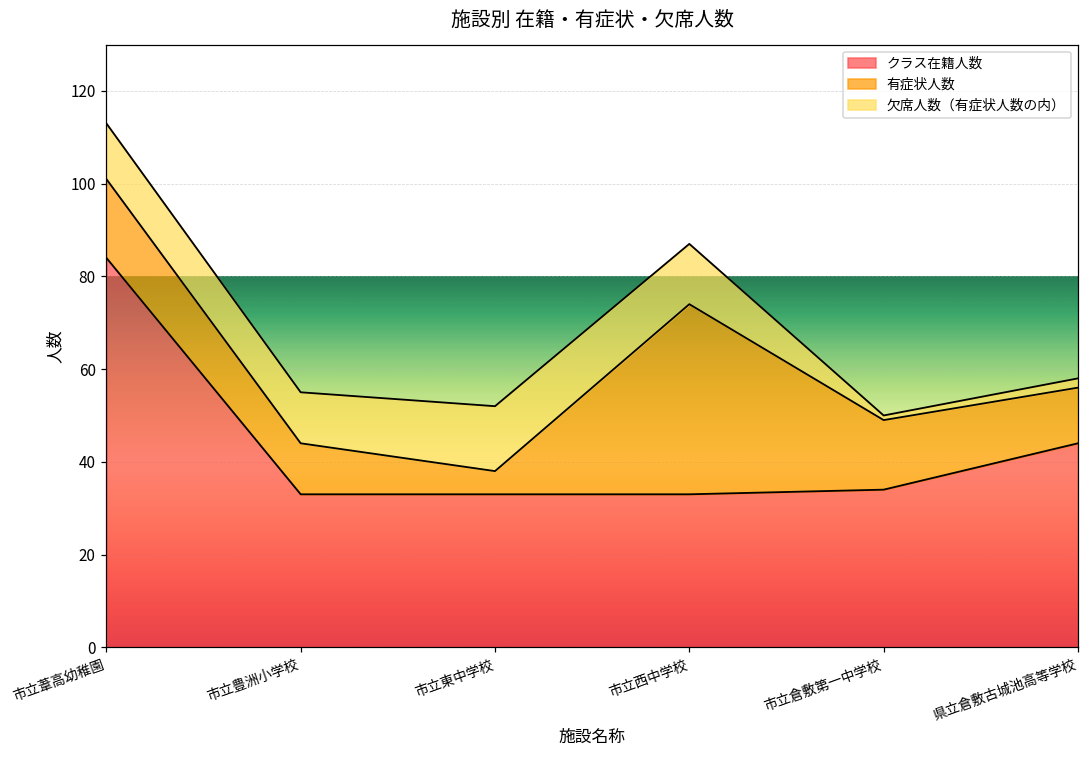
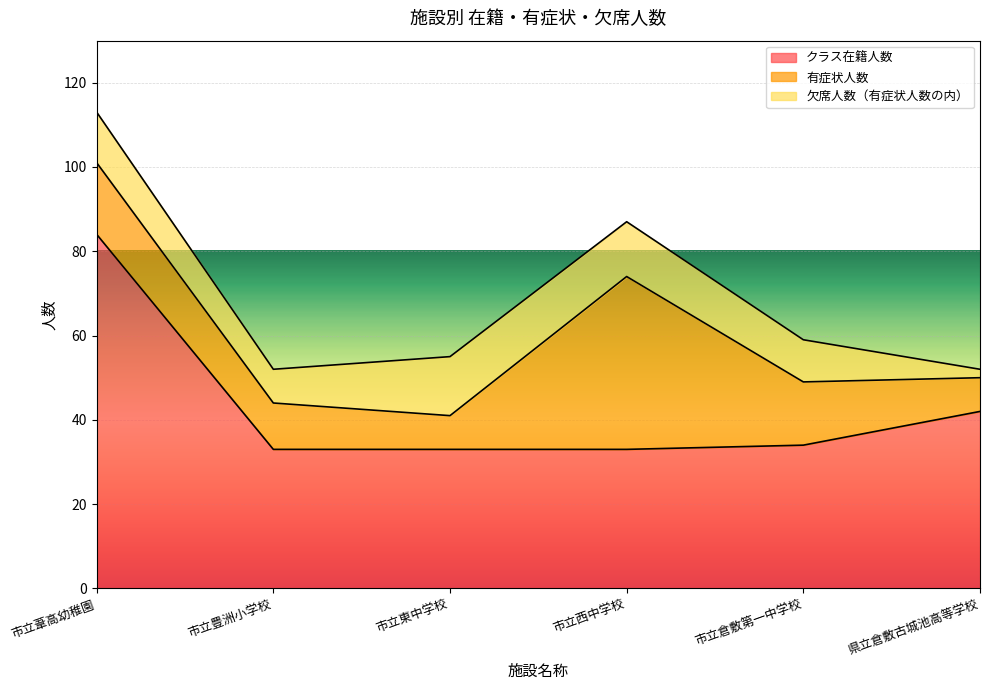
  {
    "クラス在籍人数": {
      "市立葦高幼稚園": 84,
      "市立豊洲小学校": 33,
      "市立東中学校": 33,
      "市立西中学校": 33,
      "市立倉敷第一中学校": 34,
-     "県立倉敷古城池高等学校": 44
+     "県立倉敷古城池高等学校": 42
    },
    "有症状人数": {
      "市立葦高幼稚園": 17,
      "市立豊洲小学校": 11,
-     "市立東中学校": 5,
+     "市立東中学校": 8,
      "市立西中学校": 41,
      "市立倉敷第一中学校": 15,
-     "県立倉敷古城池高等学校": 12
+     "県立倉敷古城池高等学校": 8
    },
    "欠席人数（有症状人数の内）": {
      "市立葦高幼稚園": 12,
-     "市立豊洲小学校": 11,
+     "市立豊洲小学校": 8,
      "市立東中学校": 14,
      "市立西中学校": 13,
-     "市立倉敷第一中学校": 1,
+     "市立倉敷第一中学校": 10,
      "県立倉敷古城池高等学校": 2
    }
  }
